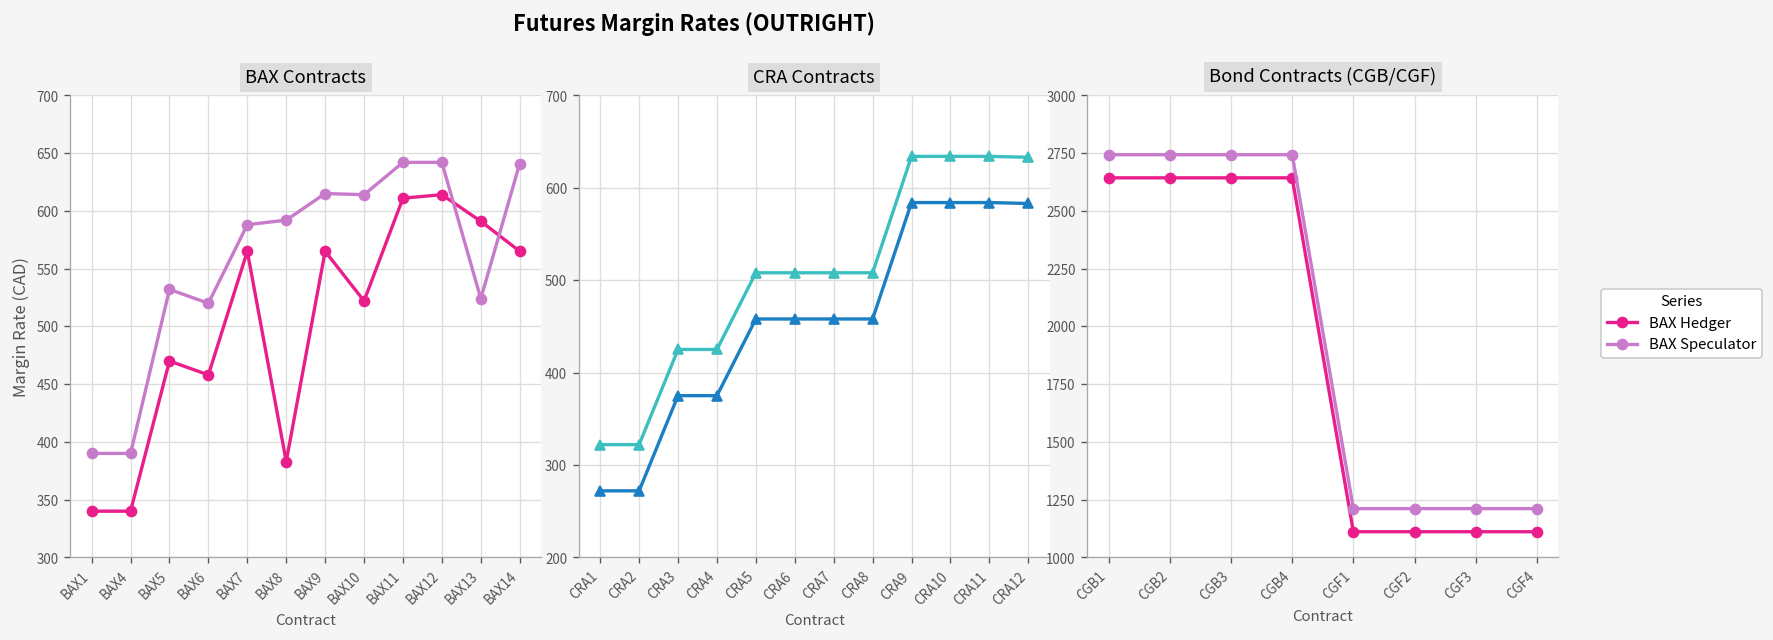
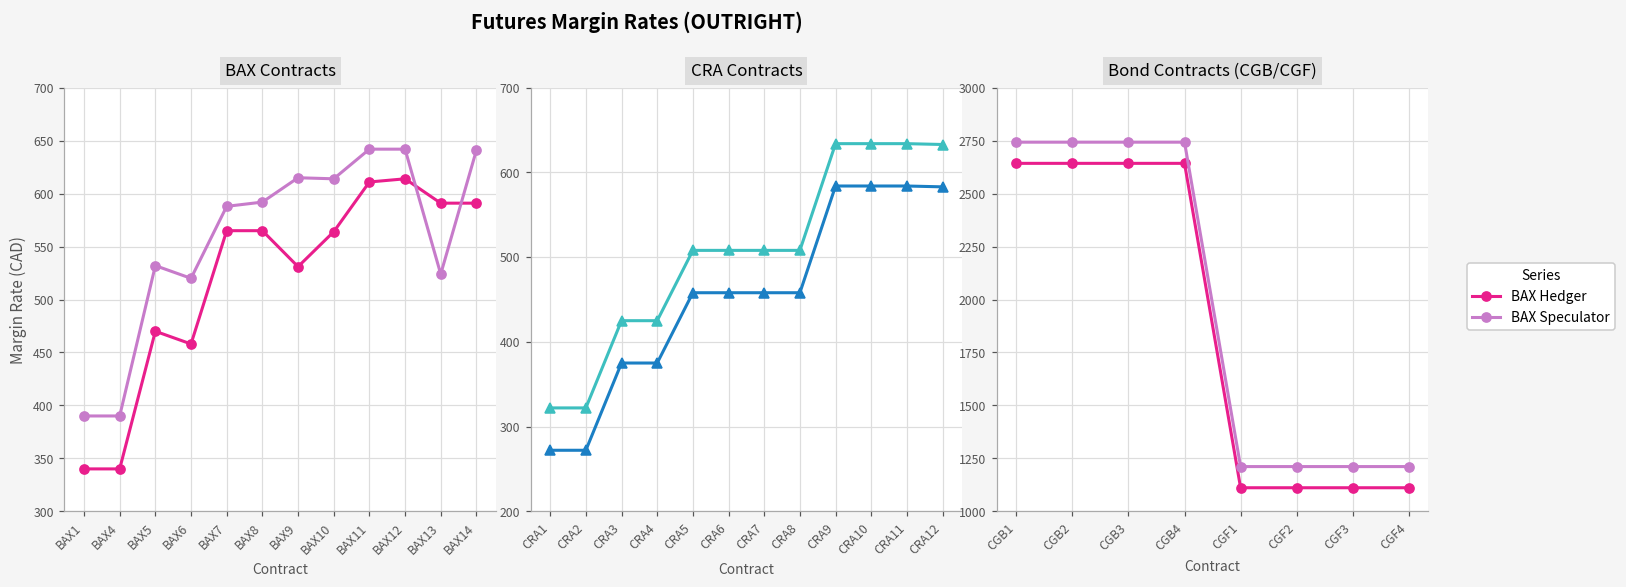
  {
    "BAX Contracts": {
      "BAX Hedger": {
        "BAX1": 340,
        "BAX4": 340,
        "BAX5": 470,
        "BAX6": 460,
        "BAX7": 570,
-       "BAX8": 380,
-       "BAX9": 570,
-       "BAX10": 520,
+       "BAX8": 570,
+       "BAX9": 530,
+       "BAX10": 560,
        "BAX11": 610,
        "BAX12": 610,
        "BAX13": 590,
-       "BAX14": 570
+       "BAX14": 590
      },
      "BAX Speculator": {
        "BAX1": 390,
        "BAX4": 390,
        "BAX5": 530,
        "BAX6": 520,
        "BAX7": 590,
        "BAX8": 590,
        "BAX9": 620,
        "BAX10": 610,
        "BAX11": 640,
        "BAX12": 640,
        "BAX13": 520,
        "BAX14": 640
      }
    }
  }
